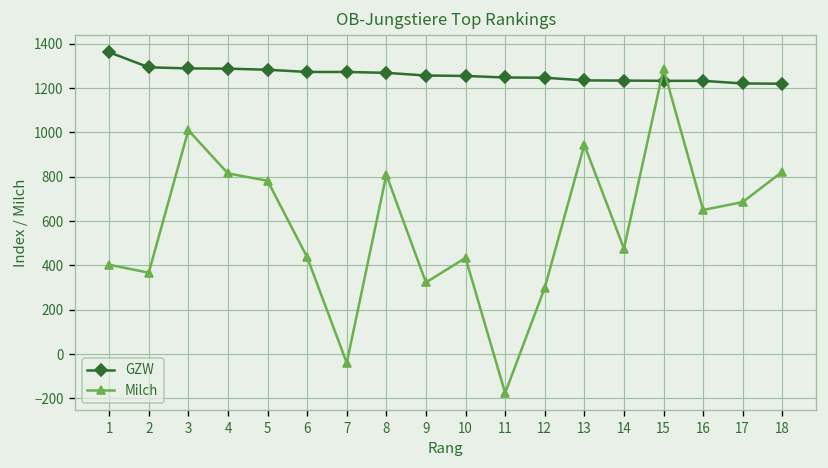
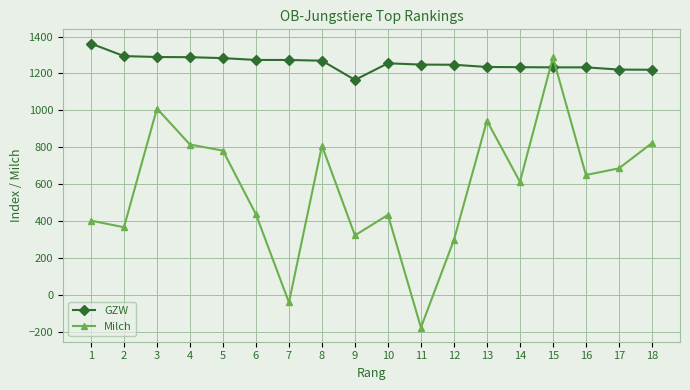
  {
    "GZW": {
      "1": 1360,
      "2": 1290,
      "3": 1290,
      "4": 1290,
      "5": 1280,
      "6": 1270,
      "7": 1270,
      "8": 1270,
-     "9": 1260,
+     "9": 1170,
      "10": 1260,
      "11": 1250,
      "12": 1250,
      "13": 1240,
      "14": 1230,
      "15": 1230,
      "16": 1230,
      "17": 1220,
      "18": 1220
    },
    "Milch": {
      "1": 400,
      "2": 370,
      "3": 1010,
      "4": 820,
      "5": 780,
      "6": 440,
      "7": -40,
      "8": 810,
      "9": 320,
      "10": 430,
      "11": -180,
      "12": 300,
      "13": 940,
-     "14": 480,
+     "14": 610,
      "15": 1290,
      "16": 650,
      "17": 690,
      "18": 820
    }
  }
